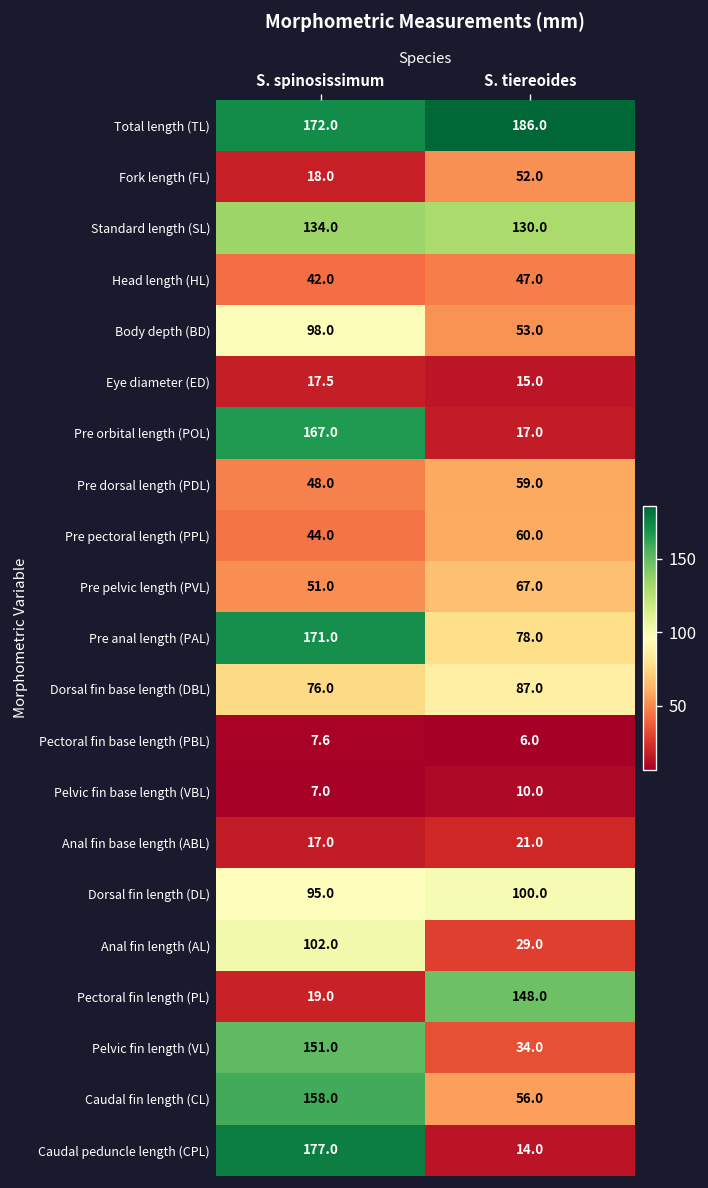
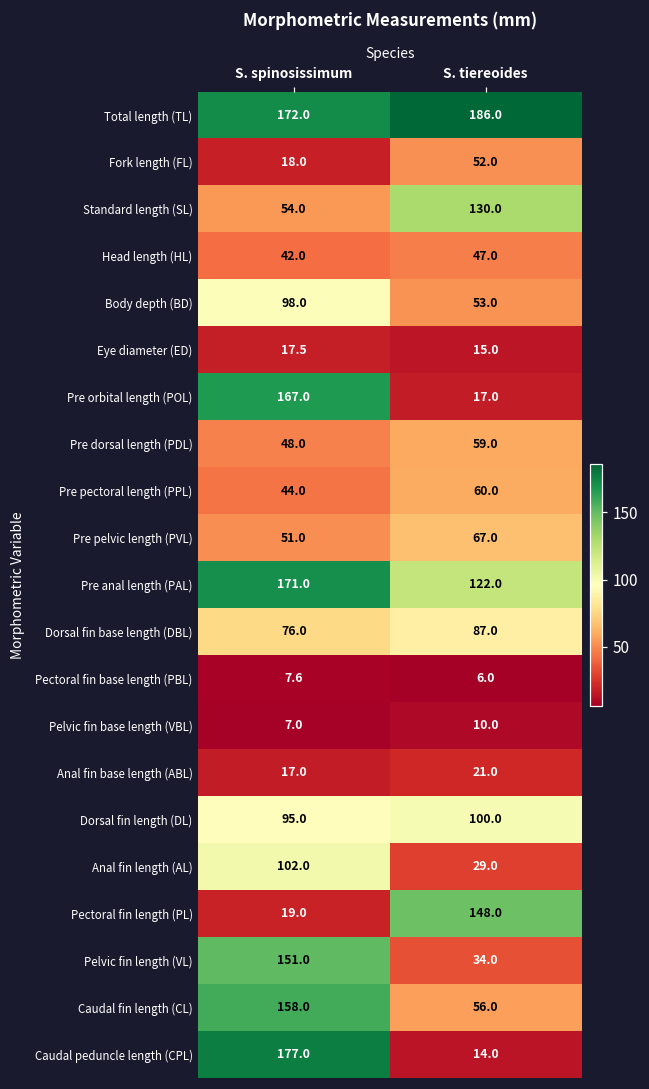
  {
    "Total length (TL)": {
      "S. spinosissimum": 172.0,
      "S. tiereoides": 186.0
    },
    "Fork length (FL)": {
      "S. spinosissimum": 18.0,
      "S. tiereoides": 52.0
    },
    "Standard length (SL)": {
-     "S. spinosissimum": 134.0,
+     "S. spinosissimum": 54.0,
      "S. tiereoides": 130.0
    },
    "Head length (HL)": {
      "S. spinosissimum": 42.0,
      "S. tiereoides": 47.0
    },
    "Body depth (BD)": {
      "S. spinosissimum": 98.0,
      "S. tiereoides": 53.0
    },
    "Eye diameter (ED)": {
      "S. spinosissimum": 17.5,
      "S. tiereoides": 15.0
    },
    "Pre orbital length (POL)": {
      "S. spinosissimum": 167.0,
      "S. tiereoides": 17.0
    },
    "Pre dorsal length (PDL)": {
      "S. spinosissimum": 48.0,
      "S. tiereoides": 59.0
    },
    "Pre pectoral length (PPL)": {
      "S. spinosissimum": 44.0,
      "S. tiereoides": 60.0
    },
    "Pre pelvic length (PVL)": {
      "S. spinosissimum": 51.0,
      "S. tiereoides": 67.0
    },
    "Pre anal length (PAL)": {
      "S. spinosissimum": 171.0,
-     "S. tiereoides": 78.0
+     "S. tiereoides": 122.0
    },
    "Dorsal fin base length (DBL)": {
      "S. spinosissimum": 76.0,
      "S. tiereoides": 87.0
    },
    "Pectoral fin base length (PBL)": {
      "S. spinosissimum": 7.6,
      "S. tiereoides": 6.0
    },
    "Pelvic fin base length (VBL)": {
      "S. spinosissimum": 7.0,
      "S. tiereoides": 10.0
    },
    "Anal fin base length (ABL)": {
      "S. spinosissimum": 17.0,
      "S. tiereoides": 21.0
    },
    "Dorsal fin length (DL)": {
      "S. spinosissimum": 95.0,
      "S. tiereoides": 100.0
    },
    "Anal fin length (AL)": {
      "S. spinosissimum": 102.0,
      "S. tiereoides": 29.0
    },
    "Pectoral fin length (PL)": {
      "S. spinosissimum": 19.0,
      "S. tiereoides": 148.0
    },
    "Pelvic fin length (VL)": {
      "S. spinosissimum": 151.0,
      "S. tiereoides": 34.0
    },
    "Caudal fin length (CL)": {
      "S. spinosissimum": 158.0,
      "S. tiereoides": 56.0
    },
    "Caudal peduncle length (CPL)": {
      "S. spinosissimum": 177.0,
      "S. tiereoides": 14.0
    }
  }
